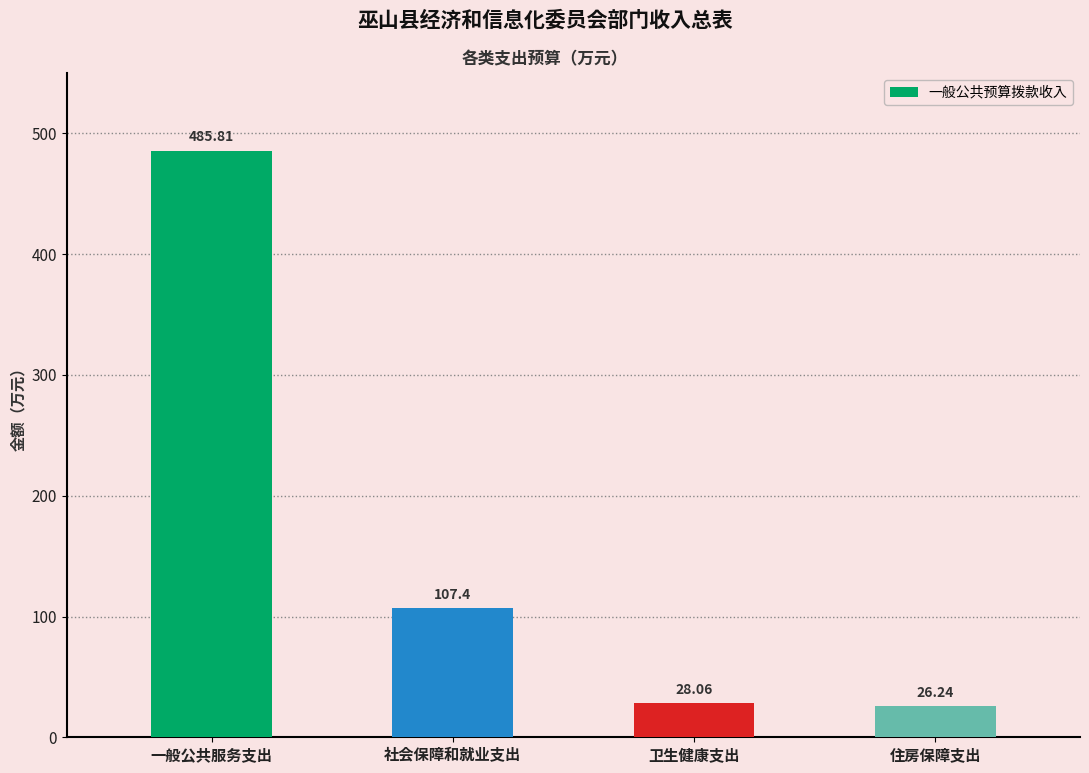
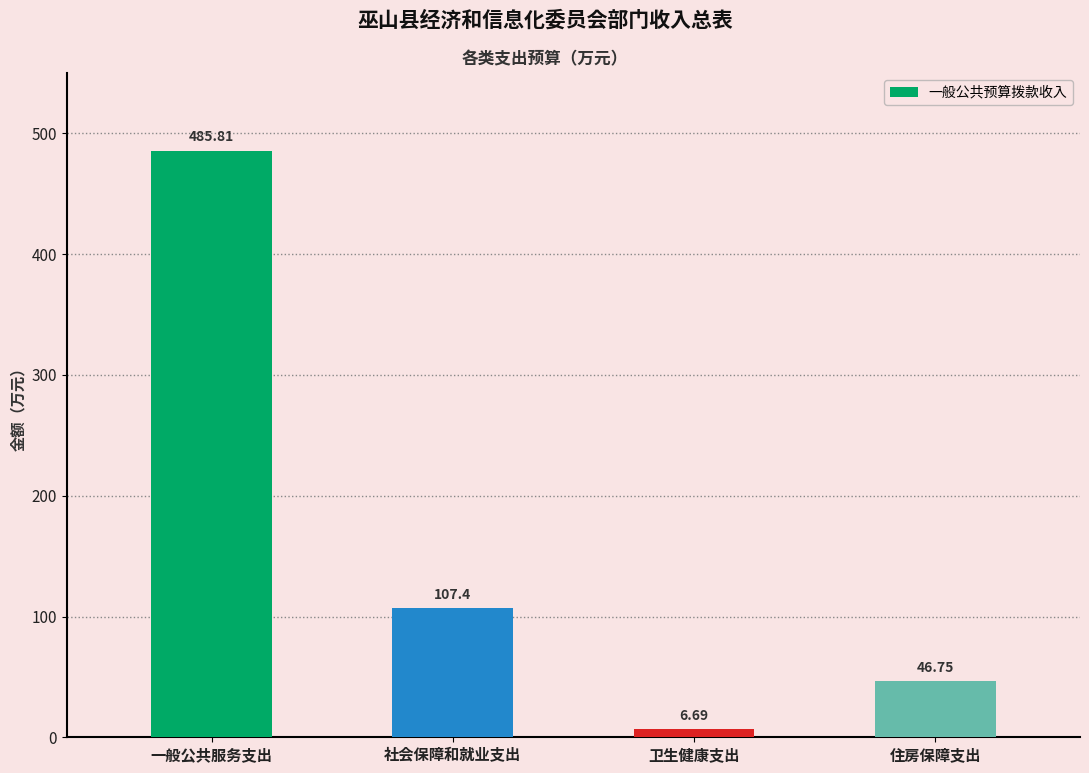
  {
    "一般公共服务支出": 485.81,
    "社会保障和就业支出": 107.4,
-   "卫生健康支出": 28.06,
-   "住房保障支出": 26.24
+   "卫生健康支出": 6.69,
+   "住房保障支出": 46.75
  }
